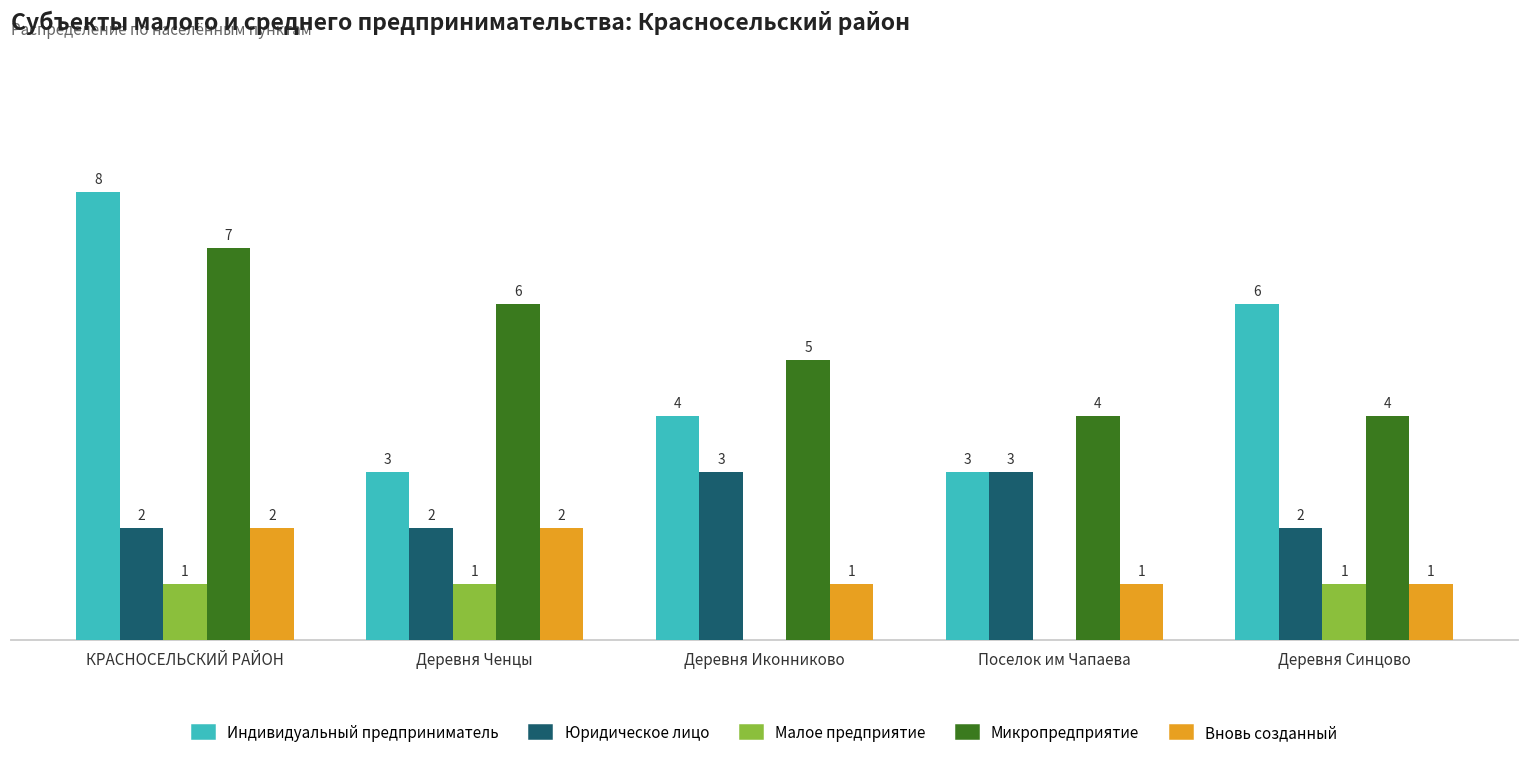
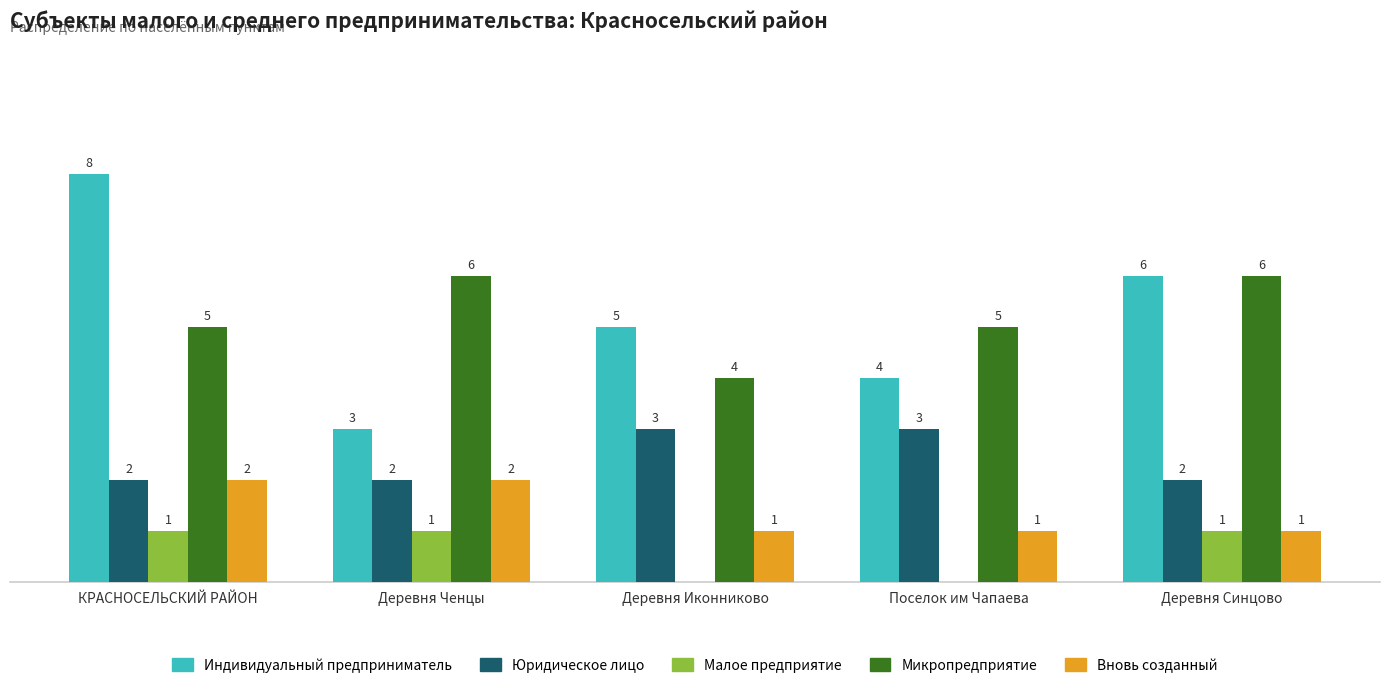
  {
    "Индивидуальный предприниматель": {
      "КРАСНОСЕЛЬСКИЙ РАЙОН": 8,
      "Деревня Ченцы": 3,
-     "Деревня Иконниково": 4,
-     "Поселок им Чапаева": 3,
+     "Деревня Иконниково": 5,
+     "Поселок им Чапаева": 4,
      "Деревня Синцово": 6
    },
    "Юридическое лицо": {
      "КРАСНОСЕЛЬСКИЙ РАЙОН": 2,
      "Деревня Ченцы": 2,
      "Деревня Иконниково": 3,
      "Поселок им Чапаева": 3,
      "Деревня Синцово": 2
    },
    "Малое предприятие": {
      "КРАСНОСЕЛЬСКИЙ РАЙОН": 1,
      "Деревня Ченцы": 1,
      "Деревня Синцово": 1
    },
    "Микропредприятие": {
-     "КРАСНОСЕЛЬСКИЙ РАЙОН": 7,
+     "КРАСНОСЕЛЬСКИЙ РАЙОН": 5,
      "Деревня Ченцы": 6,
-     "Деревня Иконниково": 5,
-     "Поселок им Чапаева": 4,
-     "Деревня Синцово": 4
+     "Деревня Иконниково": 4,
+     "Поселок им Чапаева": 5,
+     "Деревня Синцово": 6
    },
    "Вновь созданный": {
      "КРАСНОСЕЛЬСКИЙ РАЙОН": 2,
      "Деревня Ченцы": 2,
      "Деревня Иконниково": 1,
      "Поселок им Чапаева": 1,
      "Деревня Синцово": 1
    }
  }
